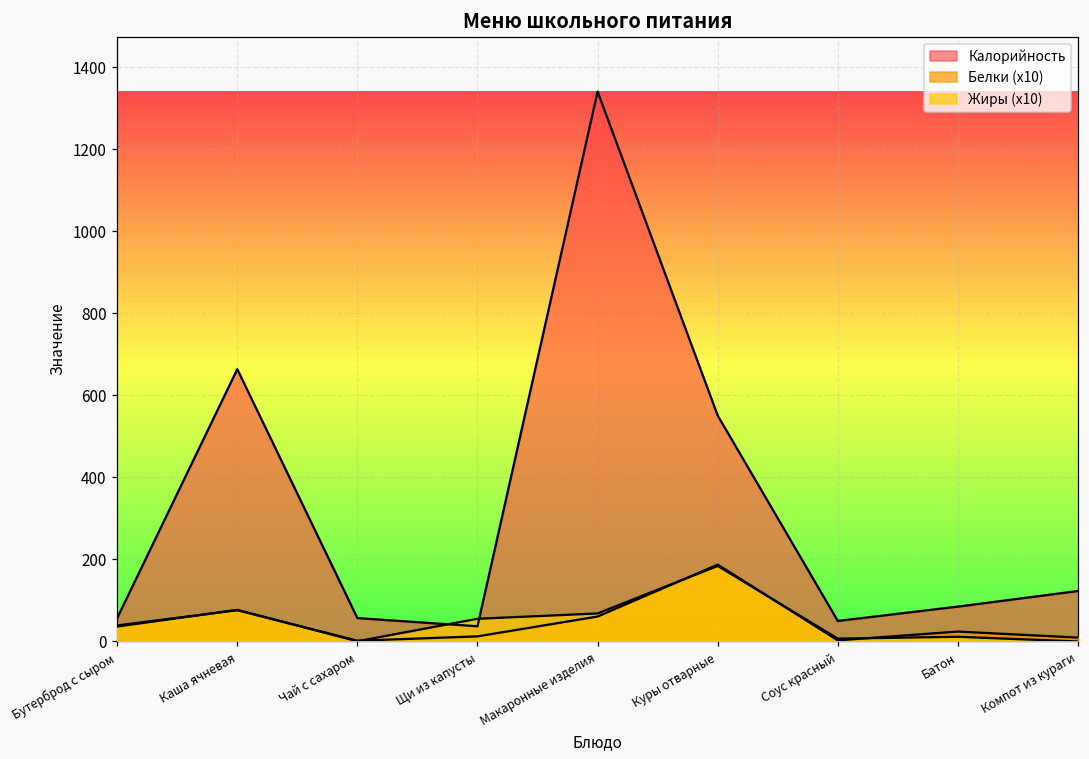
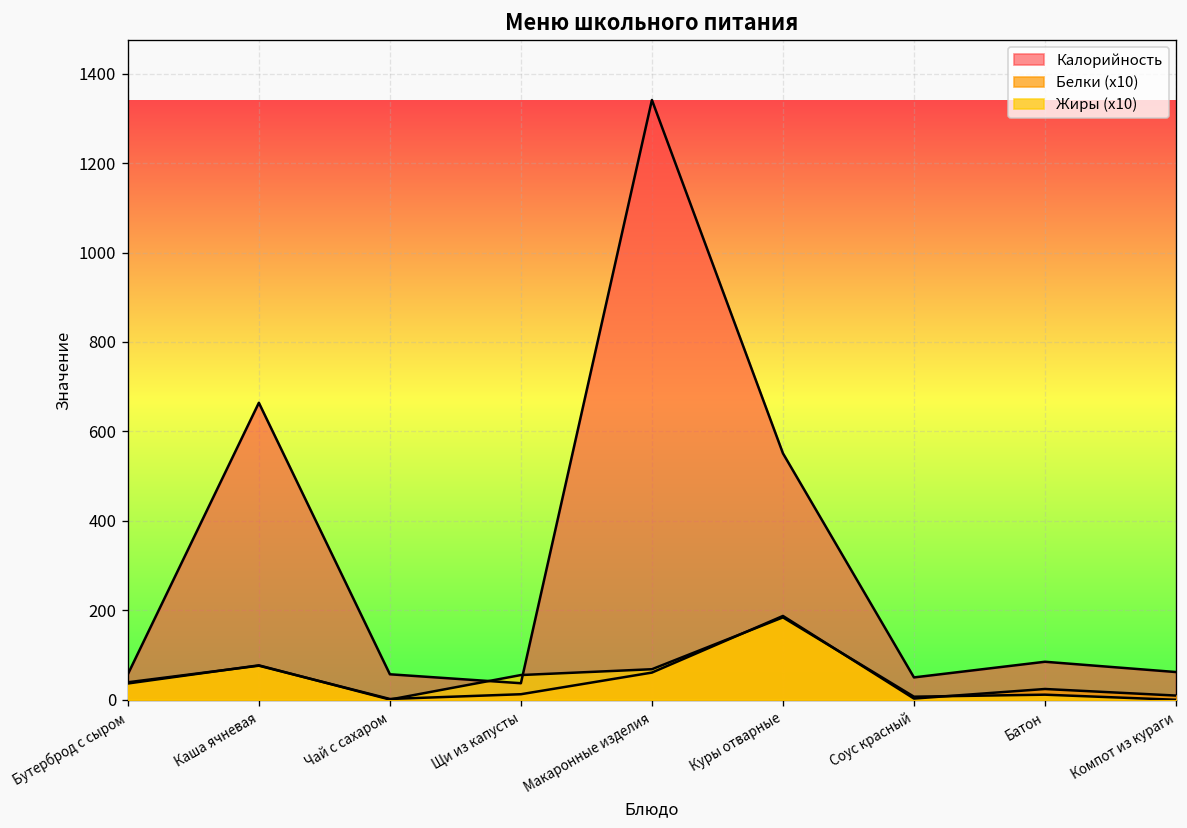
  {
    "Калорийность": {
      "Бутерброд с сыром": 60,
      "Каша ячневая": 660,
      "Чай с сахаром": 60,
      "Щи из капусты": 40,
      "Макаронные изделия": 1340,
      "Куры отварные": 550,
      "Соус красный": 50,
      "Батон": 90,
-     "Компот из кураги": 120
+     "Компот из кураги": 60
    }
  }
